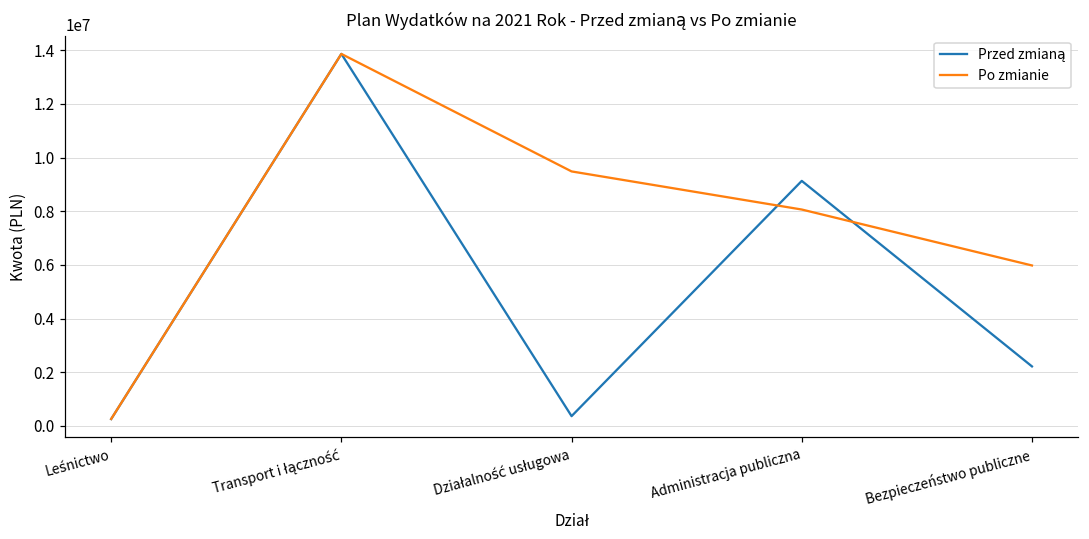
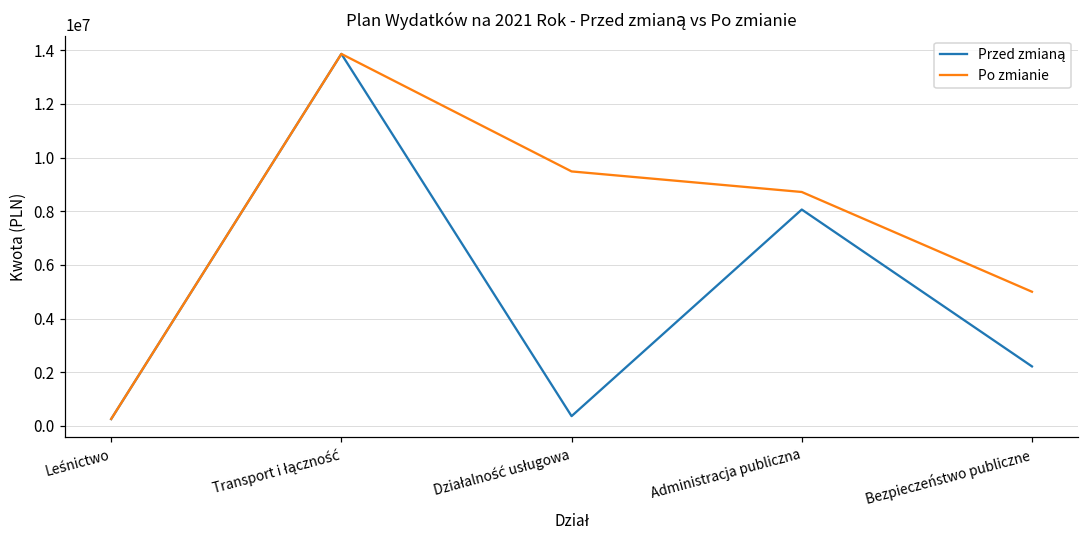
  {
    "Przed zmianą": {
      "Działalność usługowa": 400000,
-     "Administracja publiczna": 9100000,
+     "Administracja publiczna": 8100000,
      "Bezpieczeństwo publiczne": 2200000
    },
    "Po zmianie": {
      "Działalność usługowa": 9500000,
-     "Administracja publiczna": 8100000,
-     "Bezpieczeństwo publiczne": 6000000
+     "Administracja publiczna": 8700000,
+     "Bezpieczeństwo publiczne": 5000000
    }
  }
